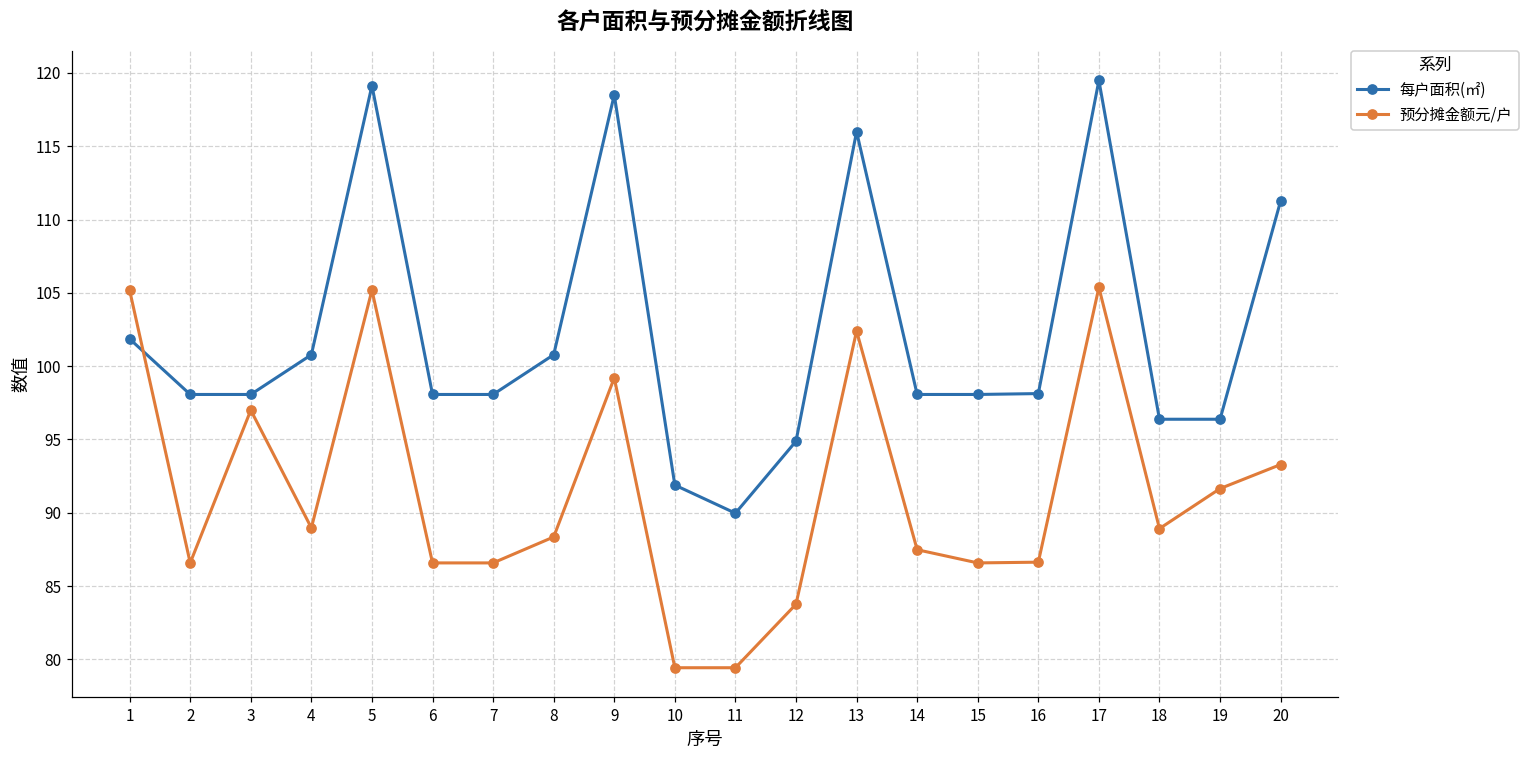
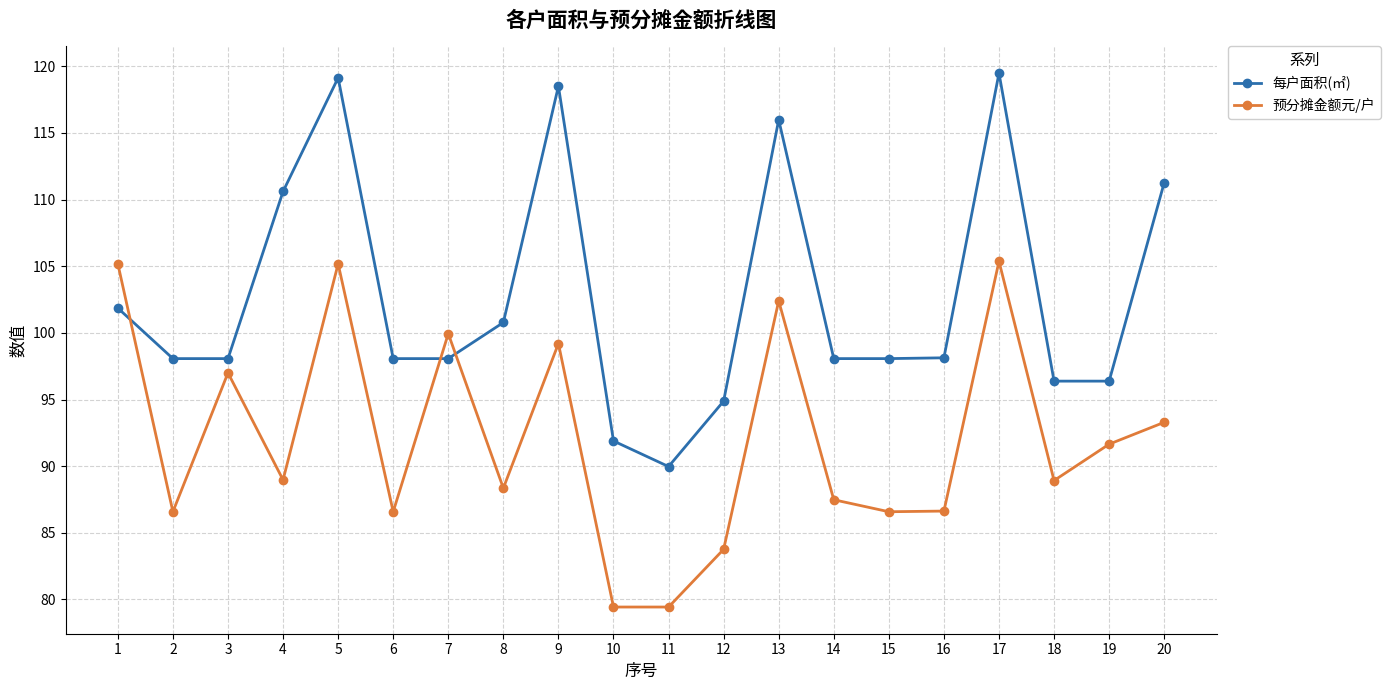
  {
    "每户面积(㎡)": {
      "1": 101.9,
      "2": 98.1,
      "3": 98.1,
-     "4": 100.8,
+     "4": 110.6,
      "5": 119.1,
      "6": 98.1,
      "7": 98.1,
      "8": 100.8,
      "9": 118.5,
      "10": 91.9,
      "11": 90.0,
      "12": 94.9,
      "13": 116.0,
      "14": 98.1,
      "15": 98.1,
      "16": 98.1,
      "17": 119.5,
      "18": 96.4,
      "19": 96.4,
      "20": 111.3
    },
    "预分摊金额元/户": {
      "1": 105.2,
      "2": 86.6,
      "3": 97.0,
      "4": 89.0,
      "5": 105.2,
      "6": 86.6,
-     "7": 86.6,
+     "7": 99.9,
      "8": 88.4,
      "9": 99.2,
      "10": 79.4,
      "11": 79.4,
      "12": 83.8,
      "13": 102.4,
      "14": 87.5,
      "15": 86.6,
      "16": 86.6,
      "17": 105.4,
      "18": 88.9,
      "19": 91.7,
      "20": 93.3
    }
  }
